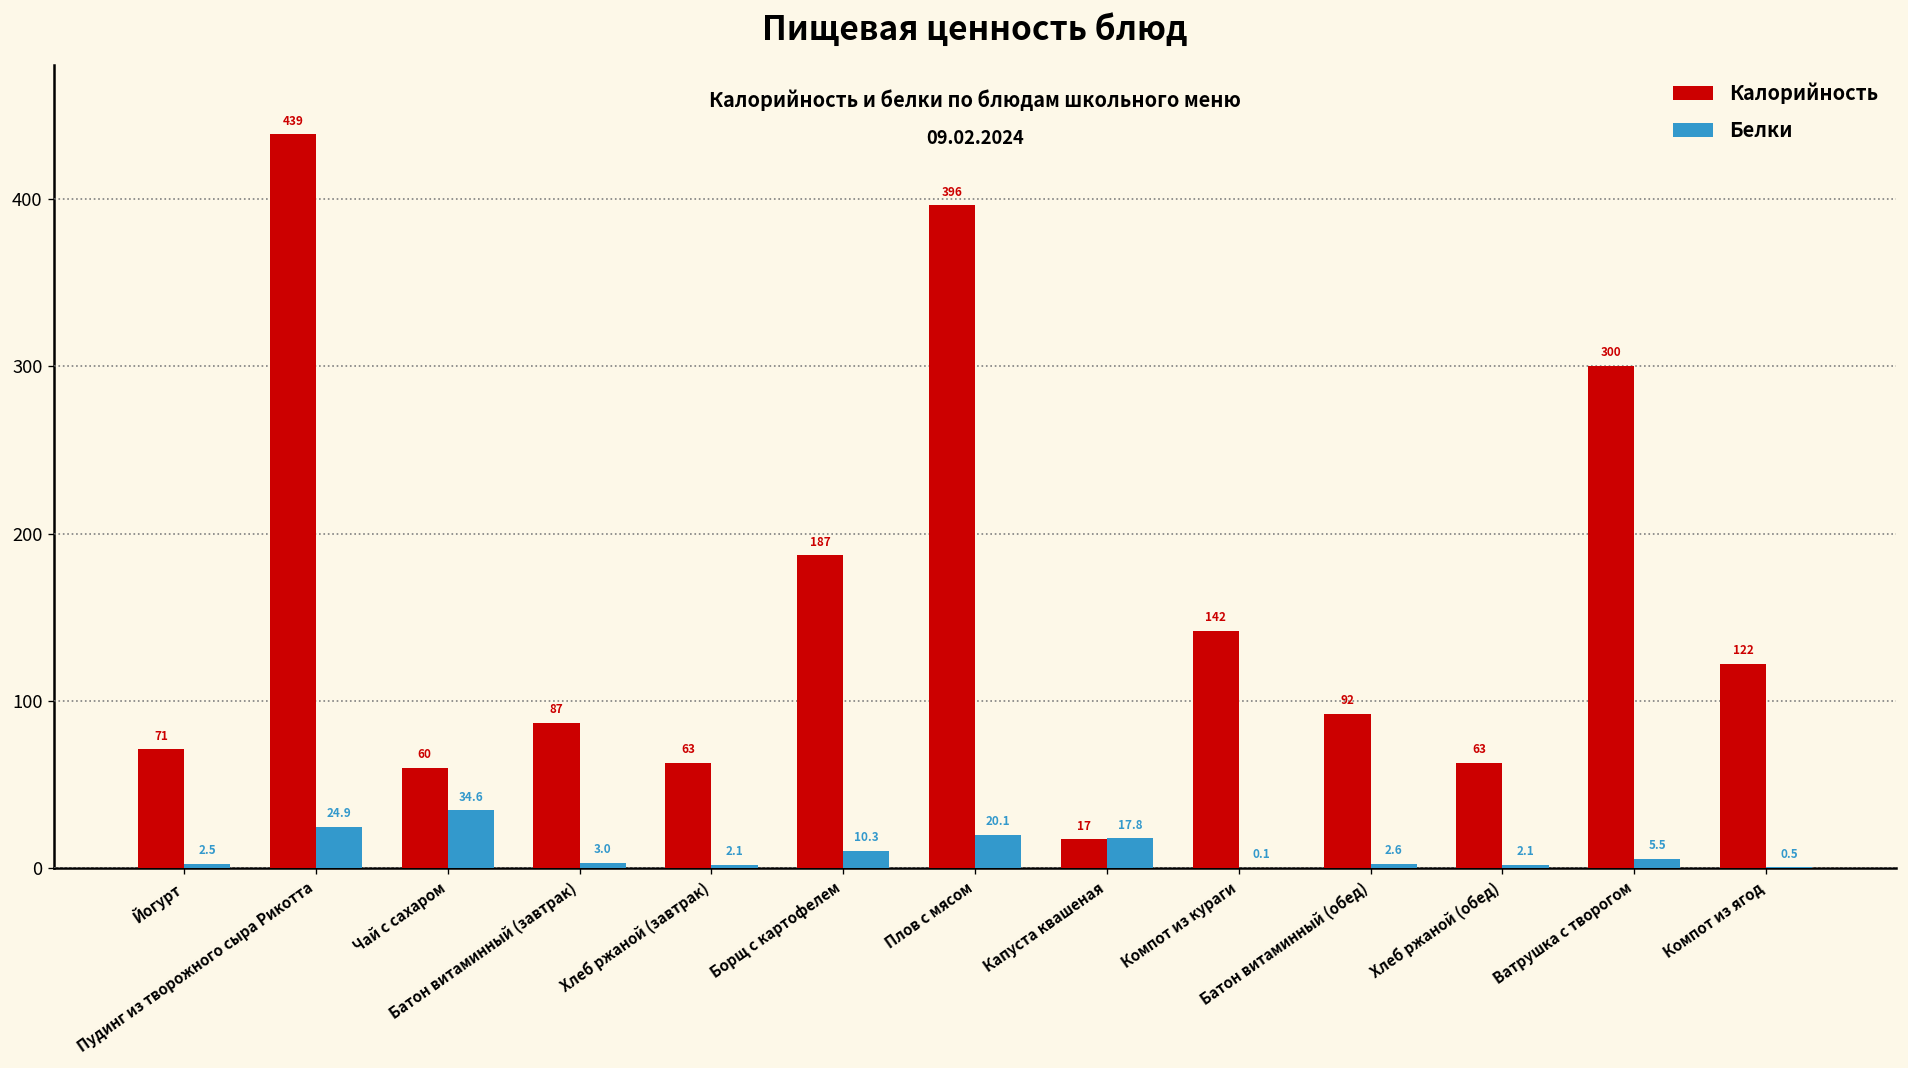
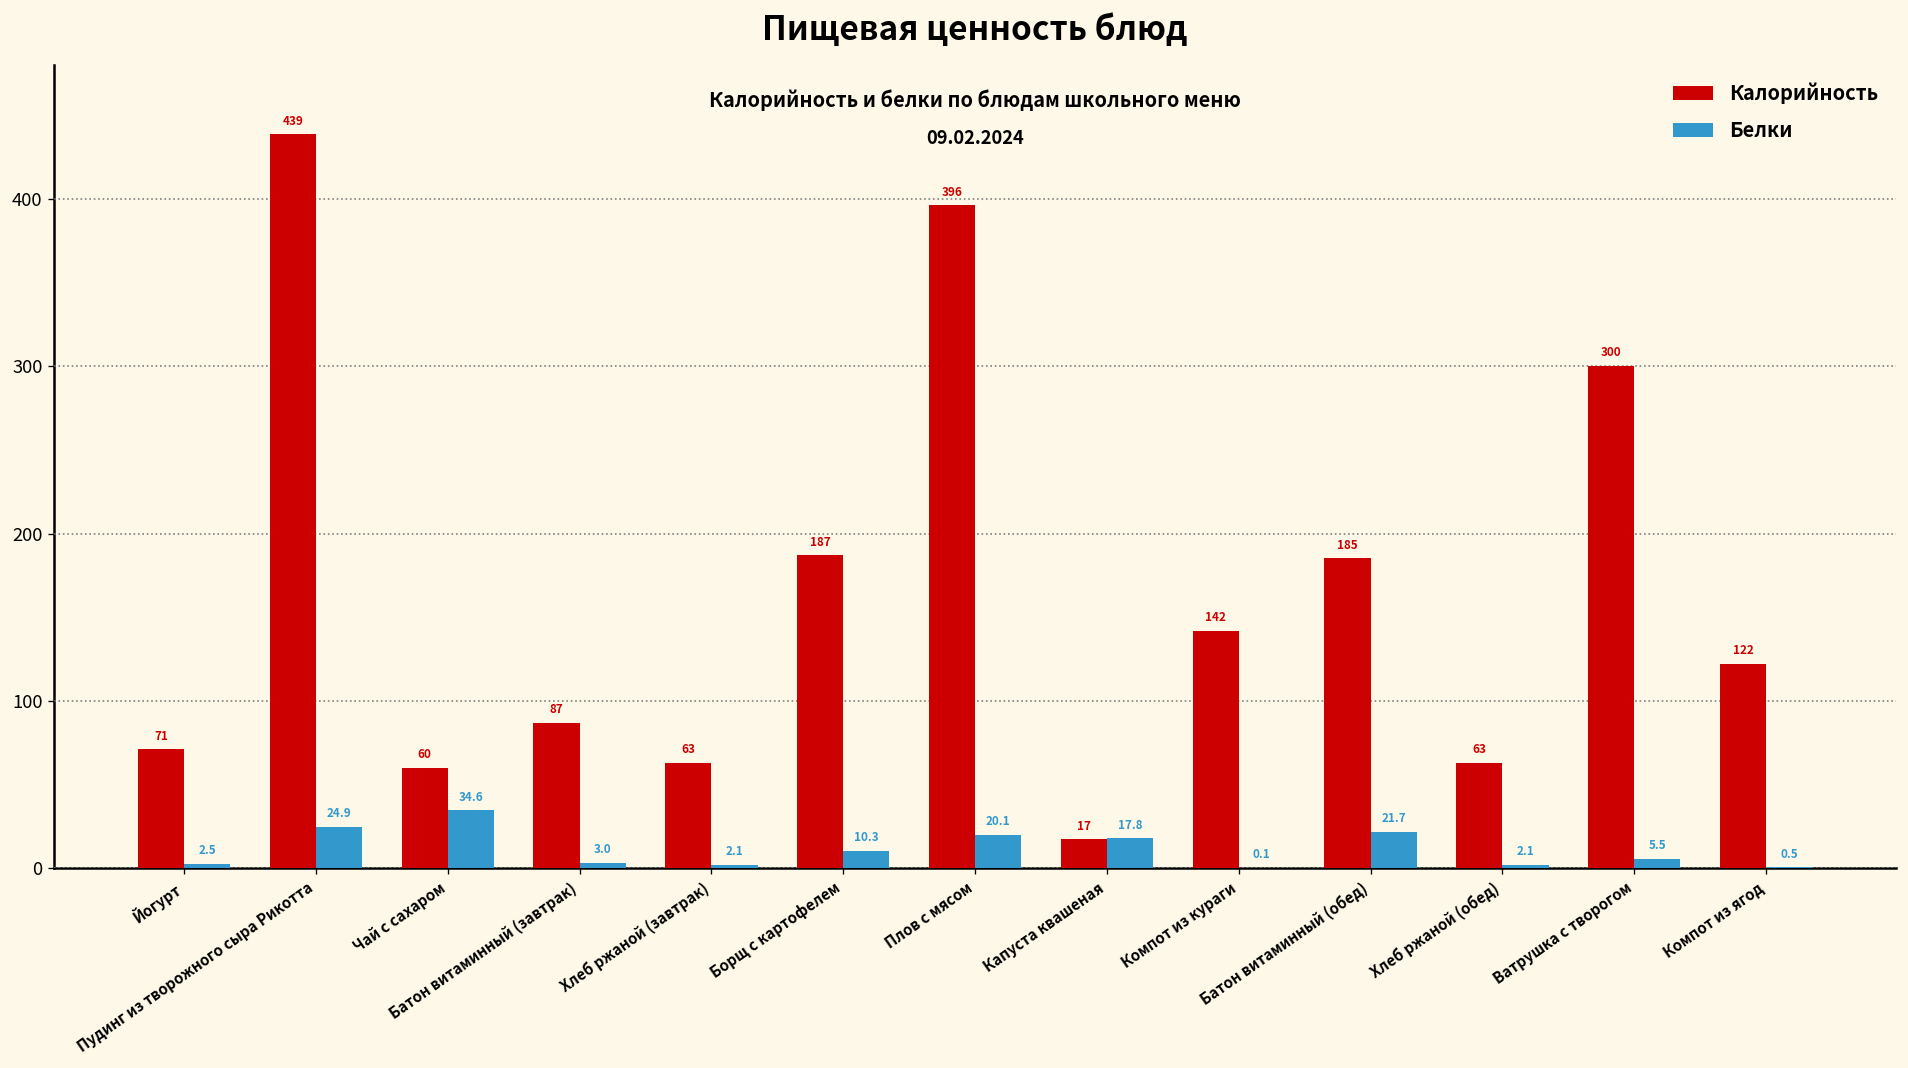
  {
    "Калорийность": {
      "Йогурт": 71,
      "Пудинг из творожного сыра Рикотта": 439,
      "Чай с сахаром": 60,
      "Батон витаминный (завтрак)": 87,
      "Хлеб ржаной (завтрак)": 63,
      "Борщ с картофелем": 187,
      "Плов с мясом": 396,
      "Капуста квашеная": 17,
      "Компот из кураги": 142,
-     "Батон витаминный (обед)": 92,
+     "Батон витаминный (обед)": 185,
      "Хлеб ржаной (обед)": 63,
      "Ватрушка с творогом": 300,
      "Компот из ягод": 122
    },
    "Белки": {
      "Йогурт": 2.5,
      "Пудинг из творожного сыра Рикотта": 24.9,
      "Чай с сахаром": 34.6,
      "Батон витаминный (завтрак)": 3.0,
      "Хлеб ржаной (завтрак)": 2.1,
      "Борщ с картофелем": 10.3,
      "Плов с мясом": 20.1,
      "Капуста квашеная": 17.8,
      "Компот из кураги": 0.1,
-     "Батон витаминный (обед)": 2.6,
+     "Батон витаминный (обед)": 21.7,
      "Хлеб ржаной (обед)": 2.1,
      "Ватрушка с творогом": 5.5,
      "Компот из ягод": 0.5
    }
  }
